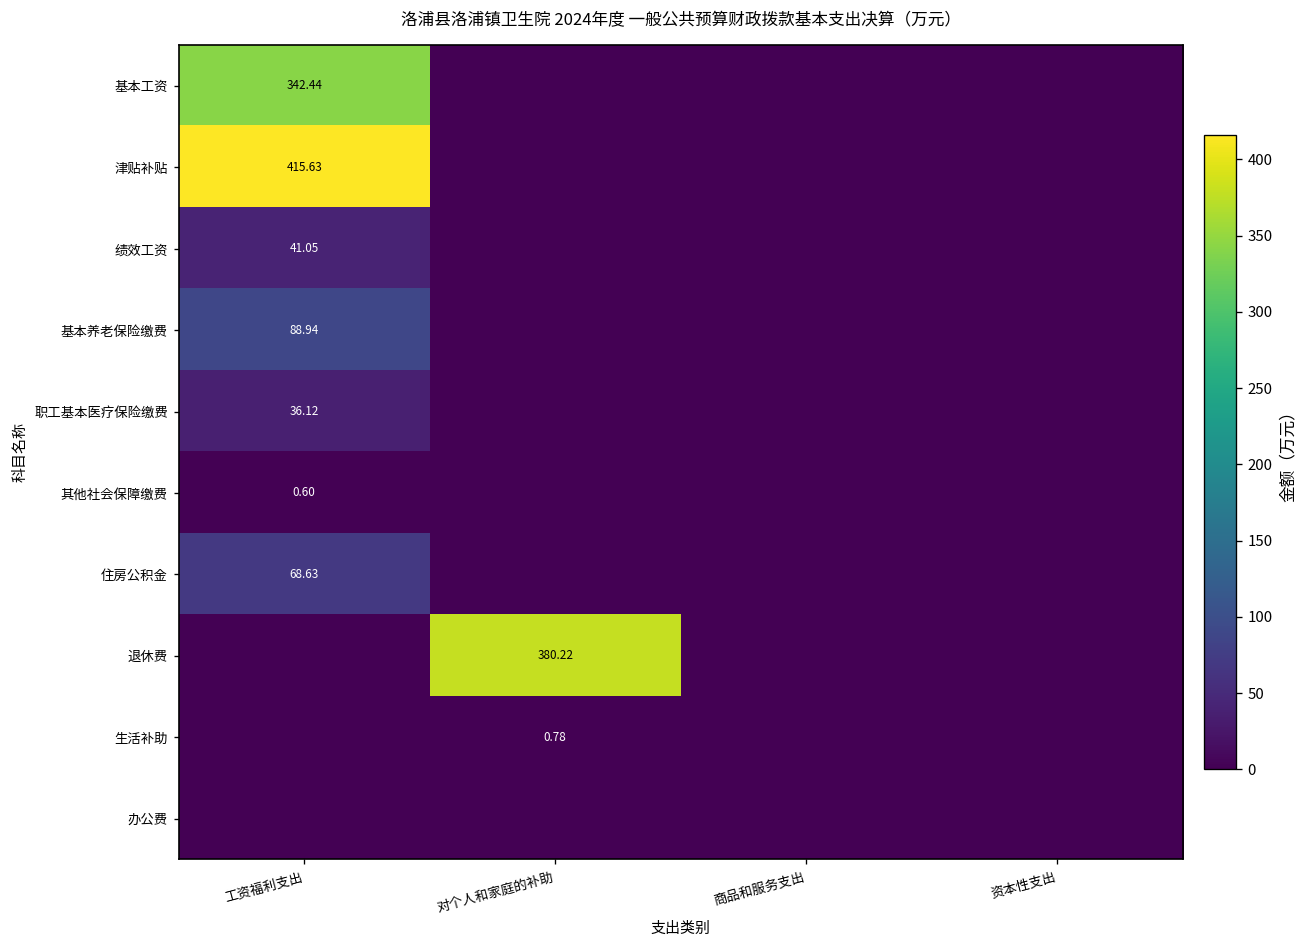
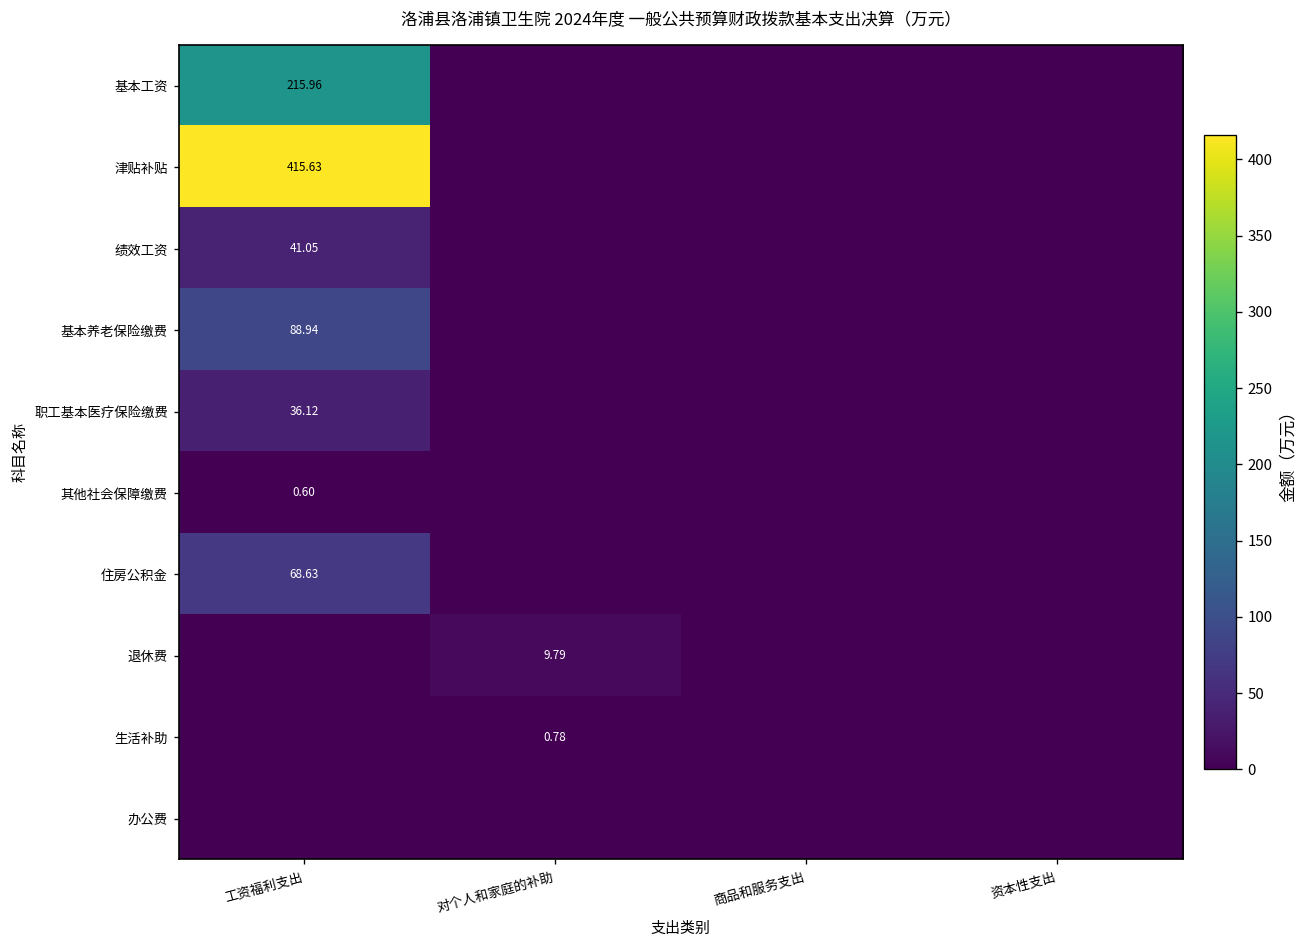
  {
    "基本工资": {
-     "工资福利支出": 342.44
+     "工资福利支出": 215.96
    },
    "津贴补贴": {
      "工资福利支出": 415.63
    },
    "绩效工资": {
      "工资福利支出": 41.05
    },
    "基本养老保险缴费": {
      "工资福利支出": 88.94
    },
    "职工基本医疗保险缴费": {
      "工资福利支出": 36.12
    },
    "其他社会保障缴费": {
      "工资福利支出": 0.60
    },
    "住房公积金": {
      "工资福利支出": 68.63
    },
    "退休费": {
-     "对个人和家庭的补助": 380.22
+     "对个人和家庭的补助": 9.79
    },
    "生活补助": {
      "对个人和家庭的补助": 0.78
    }
  }
